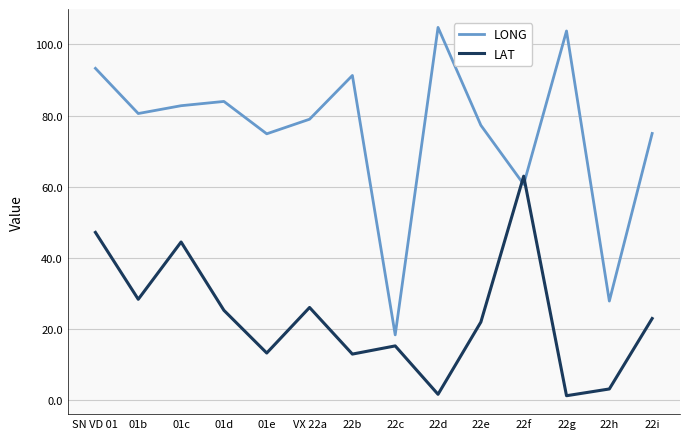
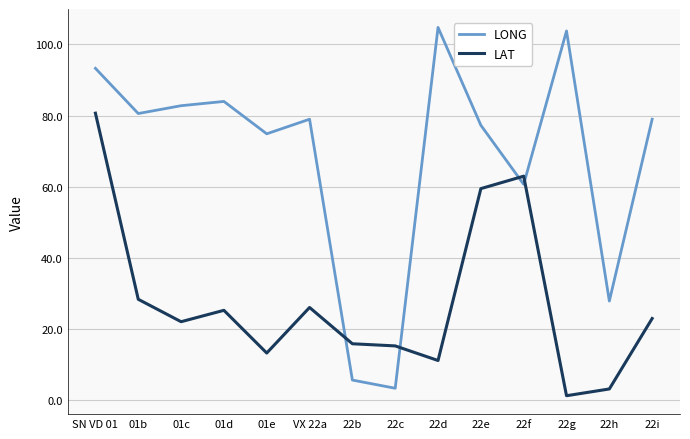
  {
    "LONG": {
      "SN VD 01": 93,
      "01b": 81,
      "01c": 83,
      "01d": 84,
      "01e": 75,
      "VX 22a": 79,
-     "22b": 91,
-     "22c": 18,
+     "22b": 6,
+     "22c": 3,
      "22d": 105,
      "22e": 77,
      "22f": 61,
      "22g": 104,
      "22h": 28,
-     "22i": 75
+     "22i": 79
    },
    "LAT": {
-     "SN VD 01": 47,
+     "SN VD 01": 81,
      "01b": 28,
-     "01c": 45,
+     "01c": 22,
      "01d": 25,
      "01e": 13,
      "VX 22a": 26,
-     "22b": 13,
+     "22b": 16,
      "22c": 15,
-     "22d": 2,
-     "22e": 22,
+     "22d": 11,
+     "22e": 60,
      "22f": 63,
      "22g": 1,
      "22h": 3,
      "22i": 23
    }
  }
